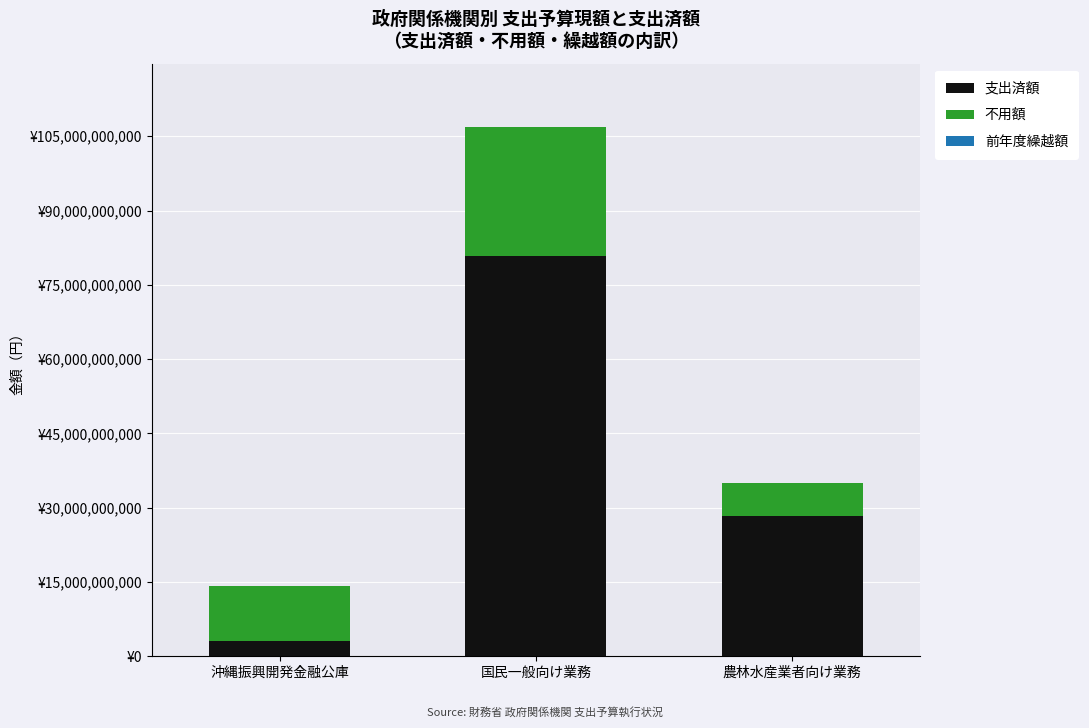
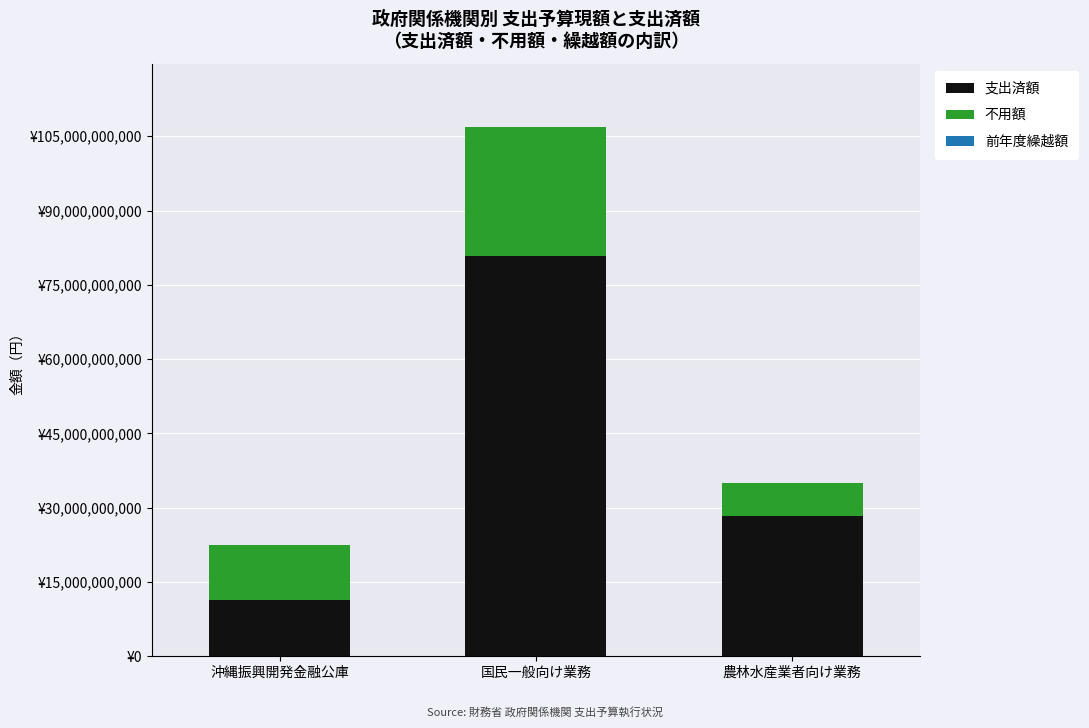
  {
    "支出済額": {
-     "沖縄振興開発金融公庫": "¥3,000,000,000",
+     "沖縄振興開発金融公庫": "¥11,000,000,000",
      "国民一般向け業務": "¥81,000,000,000",
      "農林水産業者向け業務": "¥28,000,000,000"
    }
  }
